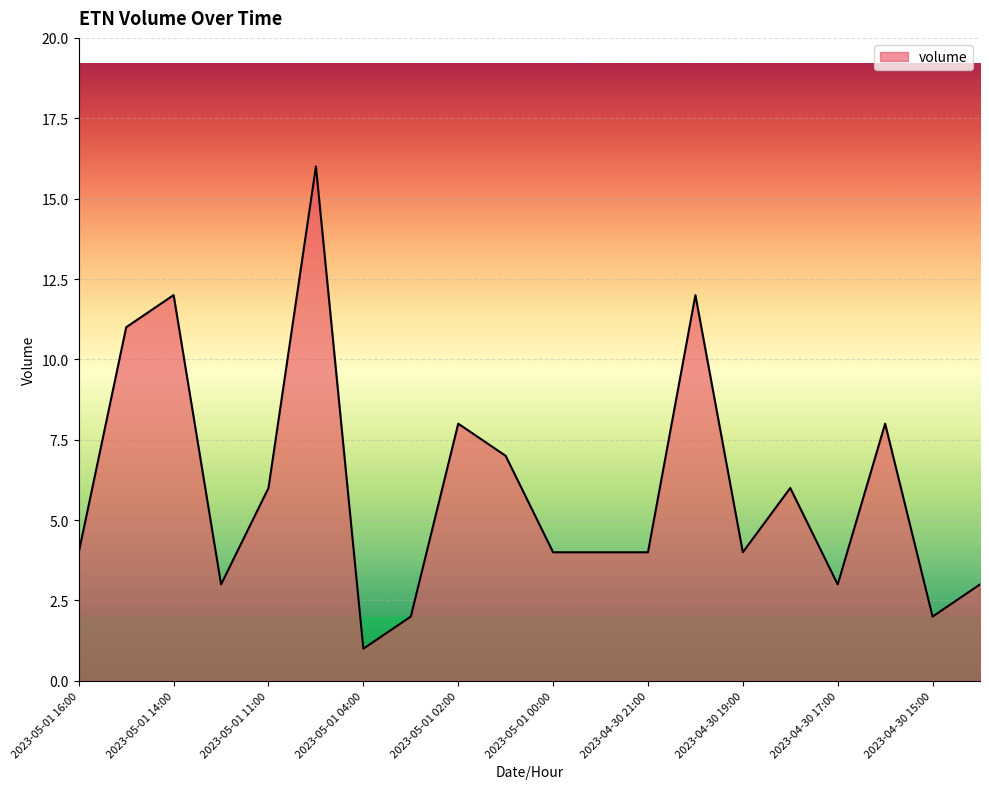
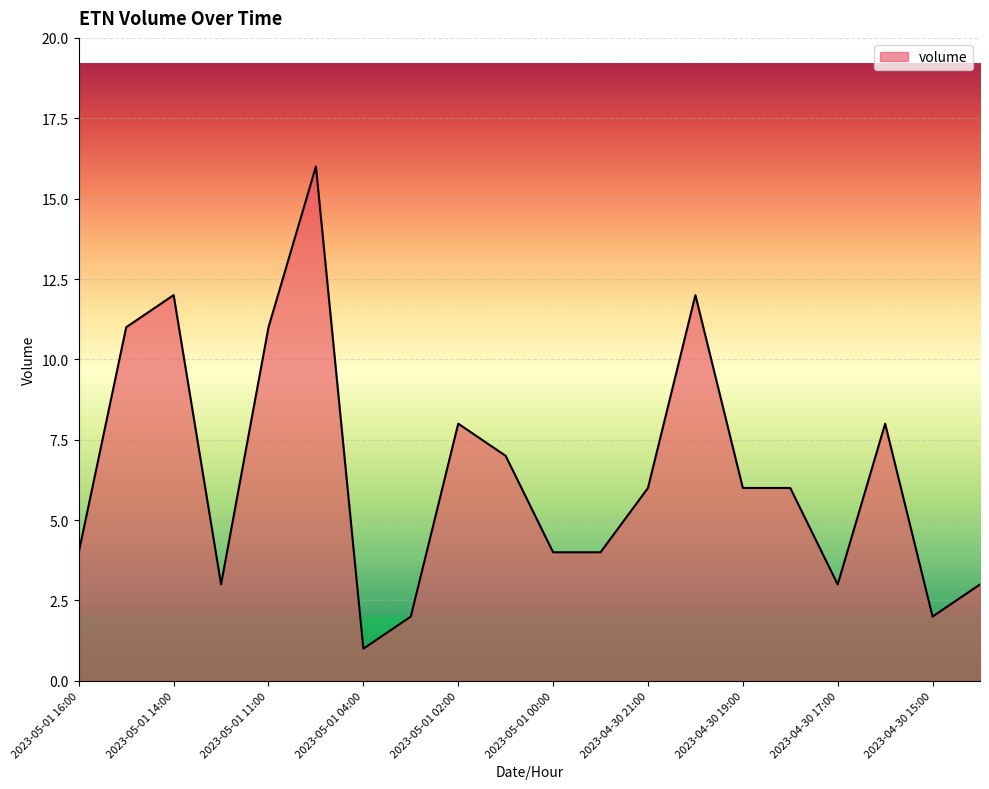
  {
    "2023-05-01 16:00": 4,
    "2023-05-01 14:00": 12,
-   "2023-05-01 11:00": 6,
+   "2023-05-01 11:00": 11,
    "2023-05-01 04:00": 1,
    "2023-05-01 02:00": 8,
    "2023-05-01 00:00": 4,
-   "2023-04-30 21:00": 4,
-   "2023-04-30 19:00": 4,
+   "2023-04-30 21:00": 6,
+   "2023-04-30 19:00": 6,
    "2023-04-30 17:00": 3,
    "2023-04-30 15:00": 2
  }
